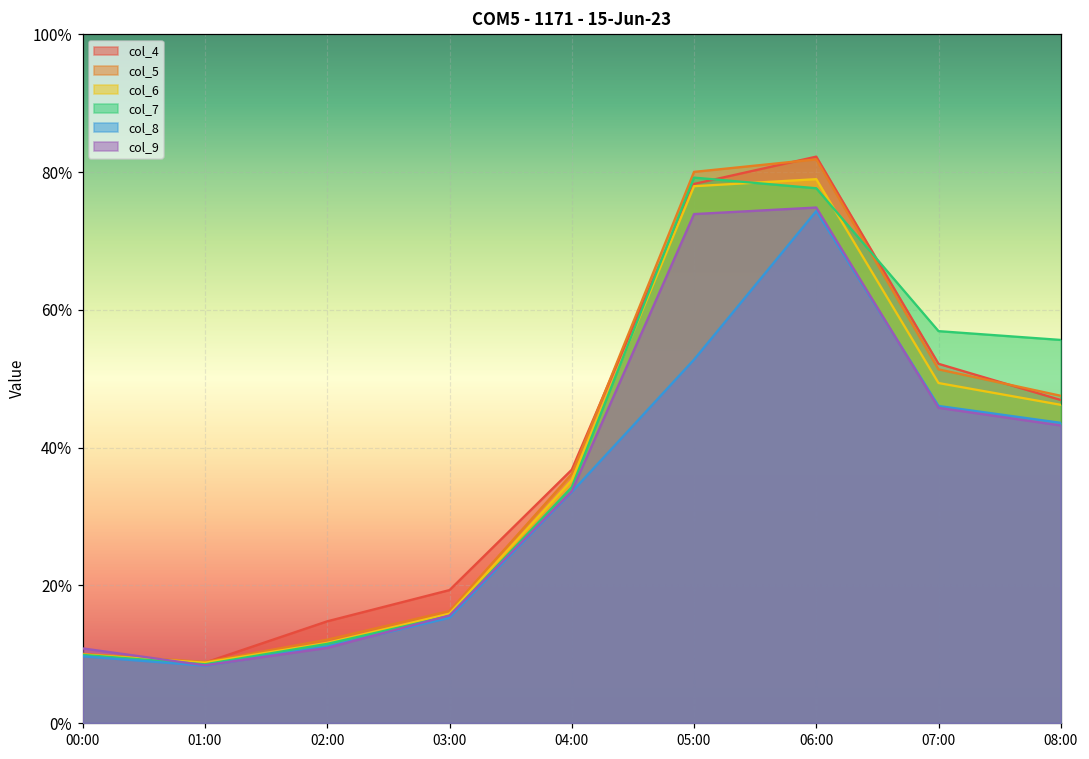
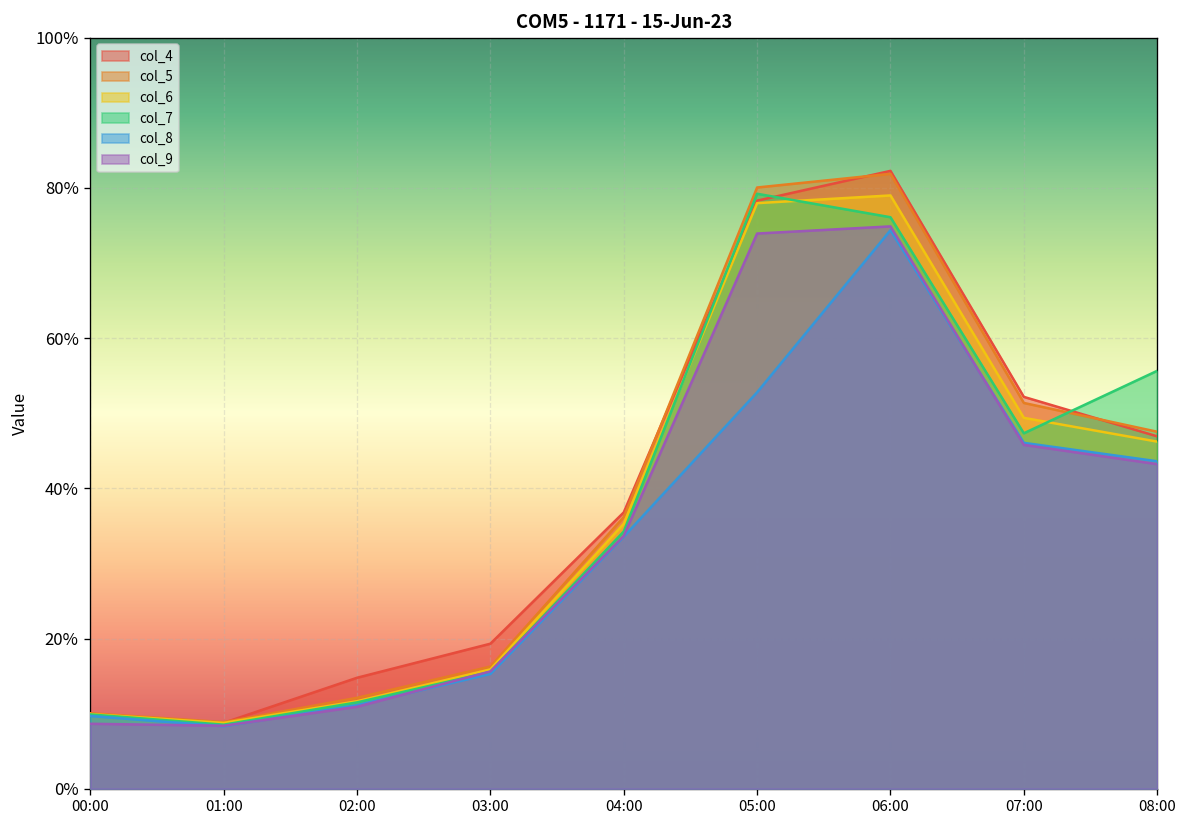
  {
    "col_7": {
      "04:00": "34%",
      "05:00": "79%",
-     "06:00": "78%",
-     "07:00": "57%",
+     "06:00": "76%",
+     "07:00": "47%",
      "08:00": "56%"
    },
    "col_8": {
      "05:00": "53%",
      "06:00": "74%"
    },
    "col_9": {
-     "00:00": "11%",
+     "00:00": "9%",
      "05:00": "74%",
      "06:00": "75%"
    }
  }
